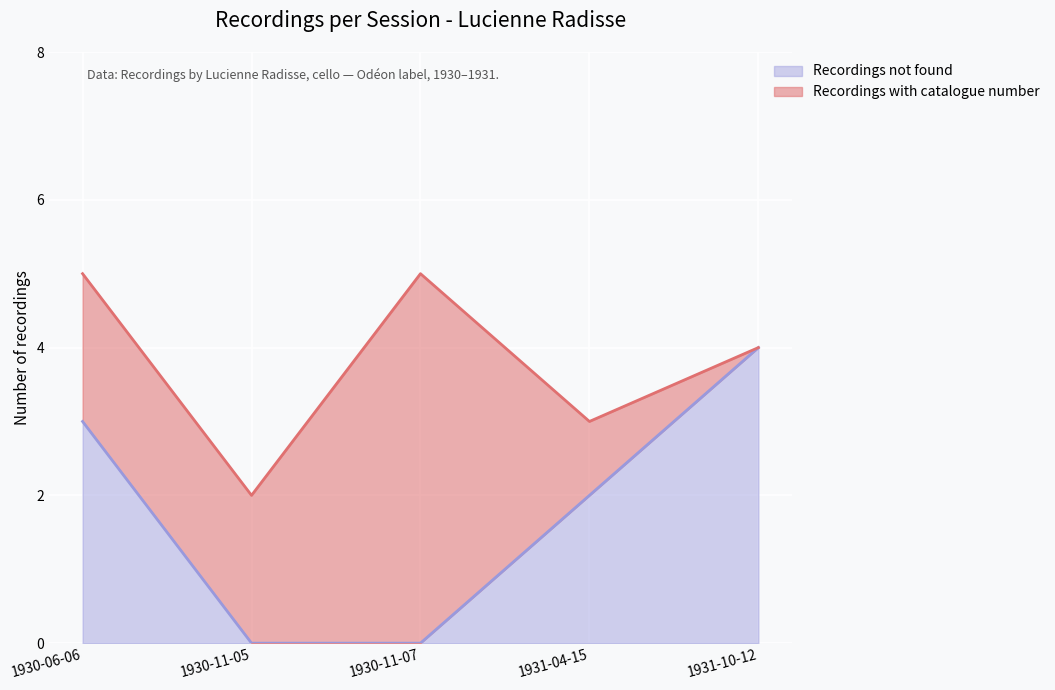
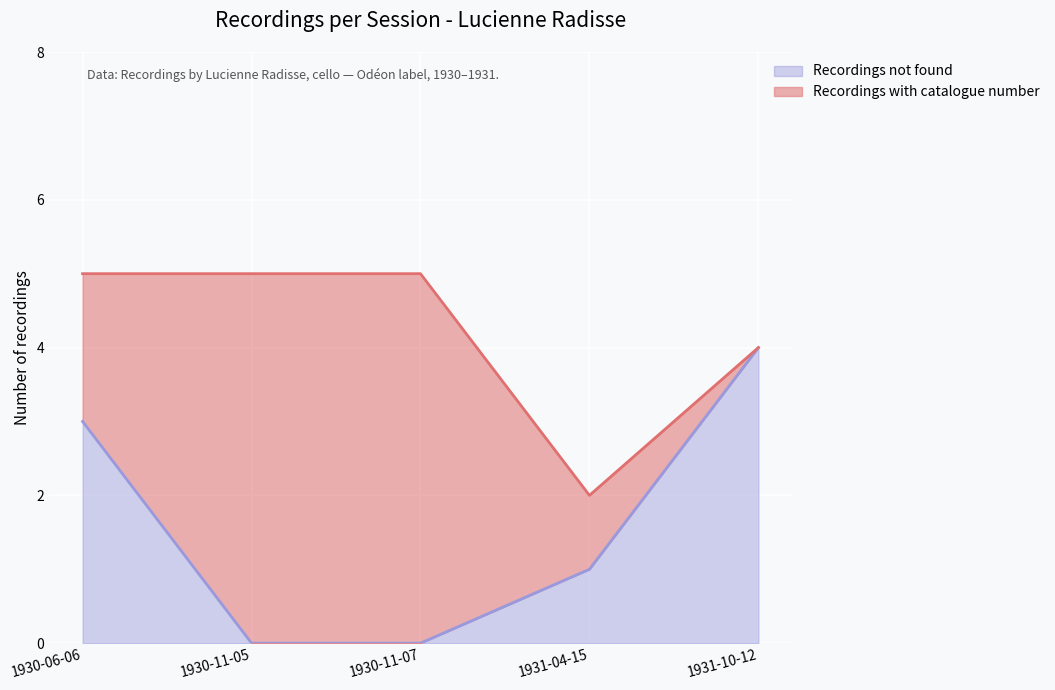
  {
    "Recordings not found": {
      "1930-06-06": 3,
      "1930-11-05": 0,
      "1930-11-07": 0,
-     "1931-04-15": 2
+     "1931-04-15": 1
    },
    "Recordings with catalogue number": {
      "1930-06-06": 5,
-     "1930-11-05": 2,
+     "1930-11-05": 5,
      "1930-11-07": 5
    }
  }
